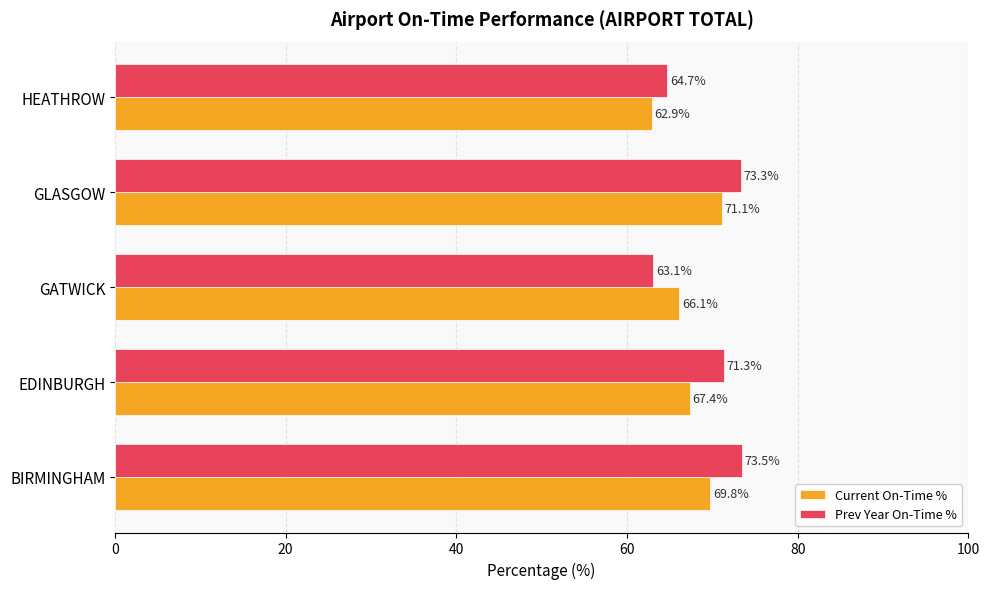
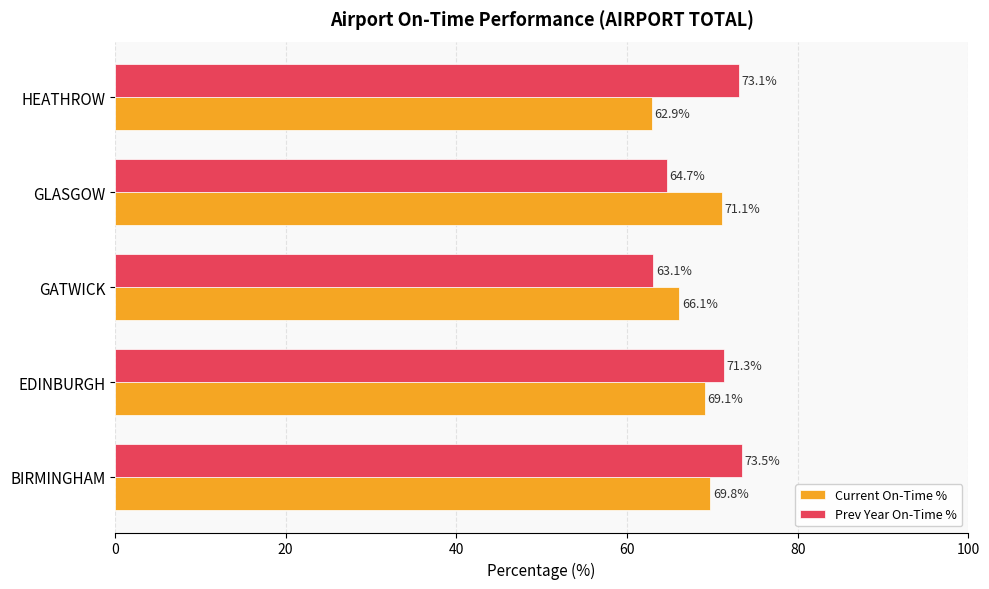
  {
    "Current On-Time %": {
      "HEATHROW": "62.9%",
      "GLASGOW": "71.1%",
      "GATWICK": "66.1%",
-     "EDINBURGH": "67.4%",
+     "EDINBURGH": "69.1%",
      "BIRMINGHAM": "69.8%"
    },
    "Prev Year On-Time %": {
-     "HEATHROW": "64.7%",
-     "GLASGOW": "73.3%",
+     "HEATHROW": "73.1%",
+     "GLASGOW": "64.7%",
      "GATWICK": "63.1%",
      "EDINBURGH": "71.3%",
      "BIRMINGHAM": "73.5%"
    }
  }
